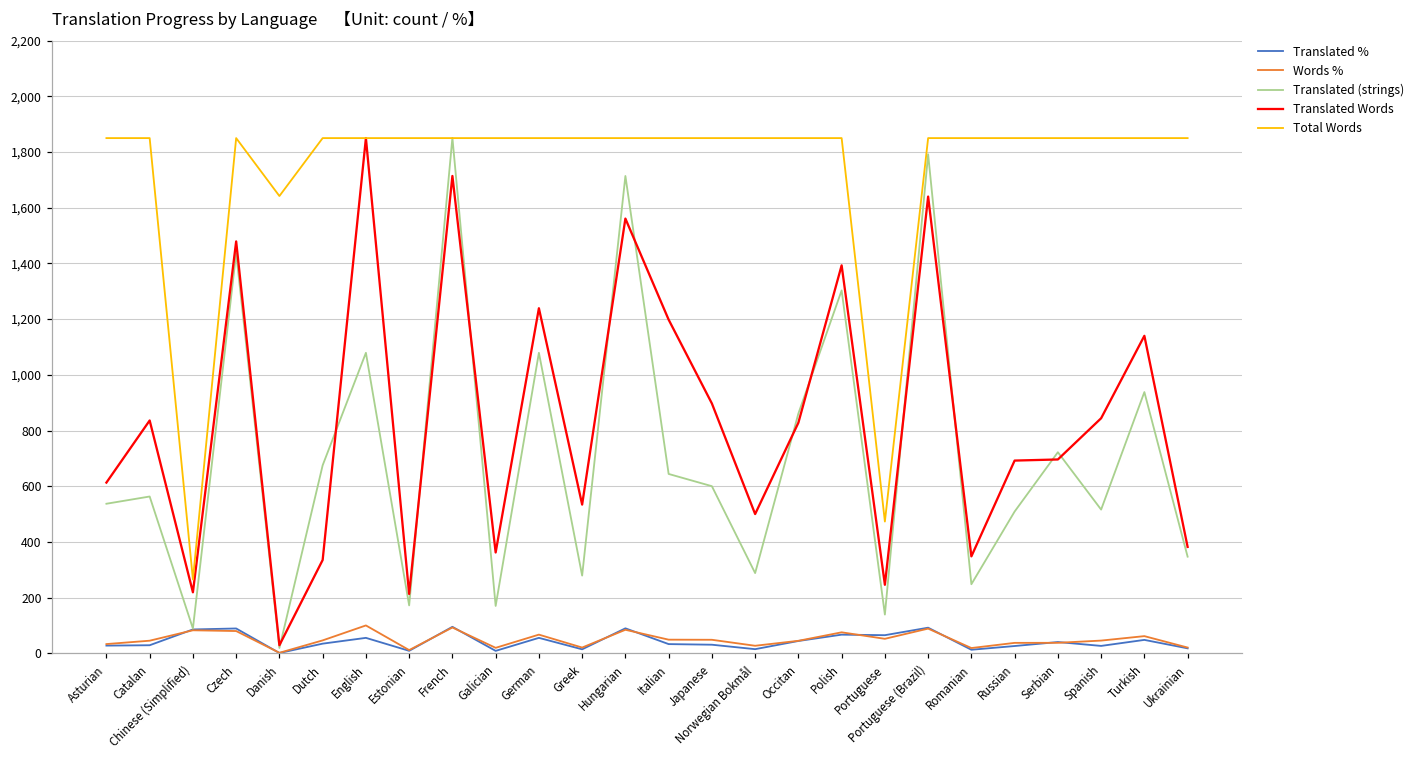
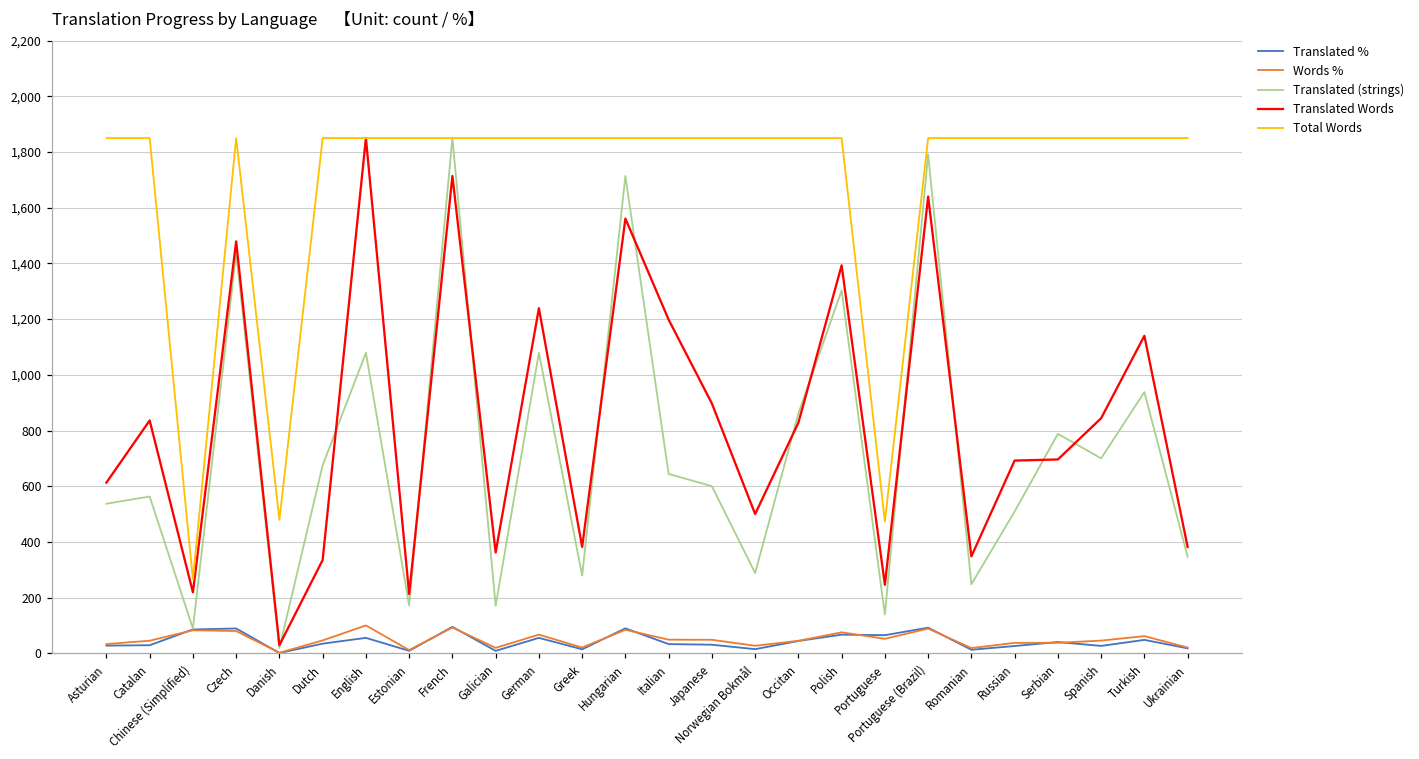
  {
    "Translated %": {
      "Catalan": "30",
      "Dutch": "30",
      "English": "60",
      "Galician": "10",
      "German": "60",
      "Italian": "30",
      "Japanese": "30",
      "Norwegian Bokmål": "10",
      "Portuguese": "70",
      "Russian": "30",
      "Spanish": "30",
      "Turkish": "50"
    },
    "Words %": {
      "Catalan": "50",
      "Dutch": "50",
      "English": "100",
      "Galician": "20",
      "German": "70",
      "Italian": "50",
      "Japanese": "50",
      "Norwegian Bokmål": "30",
      "Portuguese": "50",
      "Russian": "40",
      "Spanish": "50",
      "Turkish": "60"
    },
    "Translated (strings)": {
      "Asturian": "540",
      "Catalan": "560",
      "Czech": "1,440",
      "Dutch": "680",
      "English": "1,080",
      "Estonian": "170",
      "Galician": "170",
      "German": "1,080",
      "Greek": "280",
      "Hungarian": "1,710",
      "Italian": "640",
      "Japanese": "600",
      "Norwegian Bokmål": "290",
      "Occitan": "860",
      "Polish": "1,300",
      "Portuguese": "140",
      "Portuguese (Brazil)": "1,790",
      "Romanian": "250",
      "Russian": "510",
-     "Serbian": "720",
-     "Spanish": "520",
+     "Serbian": "790",
+     "Spanish": "700",
      "Turkish": "940",
      "Ukrainian": "350"
    },
    "Translated Words": {
      "Asturian": "610",
      "Catalan": "840",
      "Chinese (Simplified)": "220",
      "Czech": "1,480",
      "Dutch": "340",
      "Estonian": "210",
      "French": "1,710",
      "Galician": "360",
      "German": "1,240",
-     "Greek": "530",
+     "Greek": "380",
      "Hungarian": "1,560",
      "Italian": "1,200",
      "Japanese": "900",
      "Norwegian Bokmål": "500",
      "Occitan": "830",
      "Polish": "1,390",
      "Portuguese": "250",
      "Portuguese (Brazil)": "1,640",
      "Romanian": "350",
      "Russian": "690",
      "Serbian": "700",
      "Spanish": "840",
      "Turkish": "1,140",
      "Ukrainian": "380"
    },
    "Total Words": {
      "Asturian": "1,850",
      "Catalan": "1,850",
      "Chinese (Simplified)": "270",
      "Czech": "1,850",
-     "Danish": "1,640",
+     "Danish": "480",
      "Dutch": "1,850",
      "Estonian": "1,850",
      "Galician": "1,850",
      "German": "1,850",
      "Greek": "1,850",
      "Hungarian": "1,850",
      "Italian": "1,850",
      "Japanese": "1,850",
      "Norwegian Bokmål": "1,850",
      "Occitan": "1,850",
      "Polish": "1,850",
      "Portuguese": "470",
      "Portuguese (Brazil)": "1,850",
      "Romanian": "1,850",
      "Russian": "1,850",
      "Serbian": "1,850",
      "Spanish": "1,850",
      "Turkish": "1,850",
      "Ukrainian": "1,850"
    }
  }
